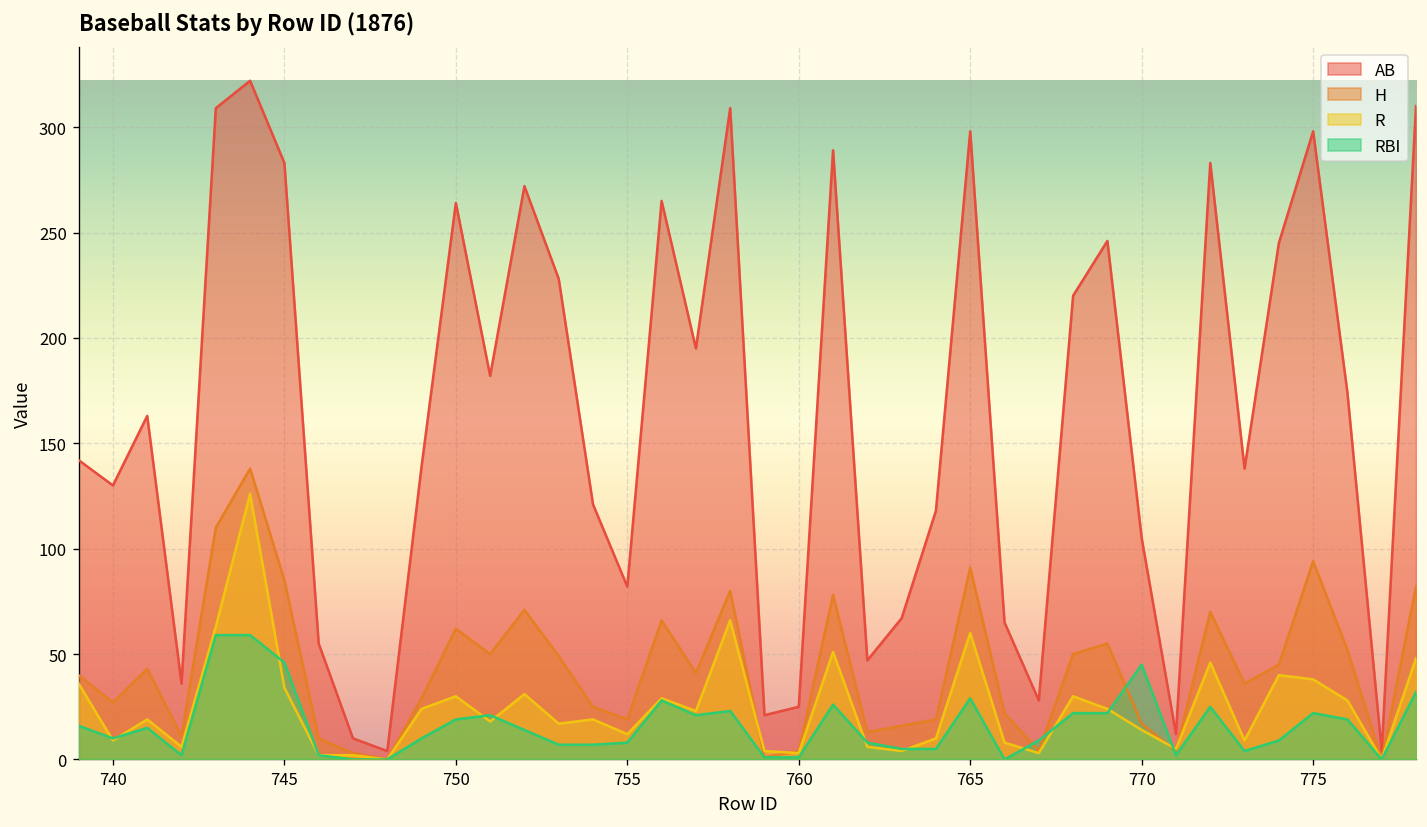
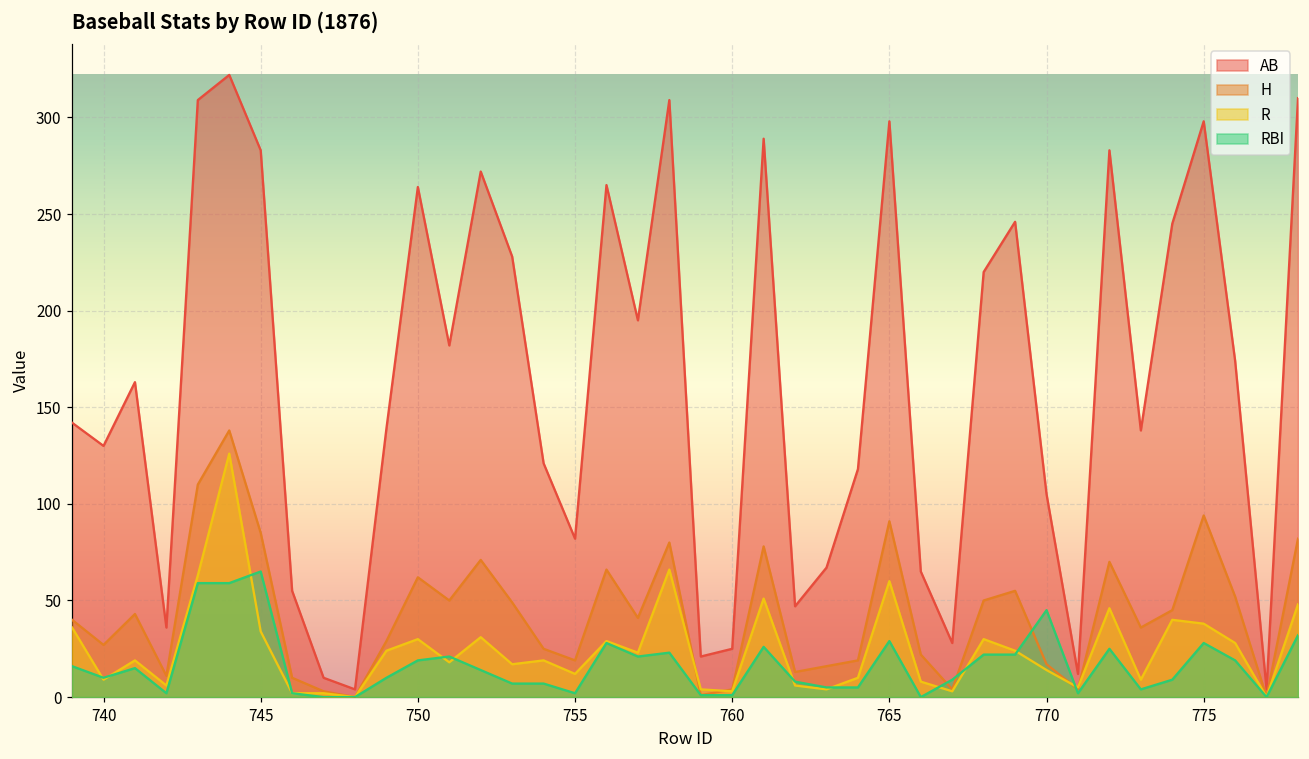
  {
    "RBI": {
-     "745": 46,
+     "745": 65,
      "750": 19,
-     "755": 8,
+     "755": 2,
      "760": 1,
      "765": 29,
      "770": 45,
-     "775": 22
+     "775": 28
    }
  }
